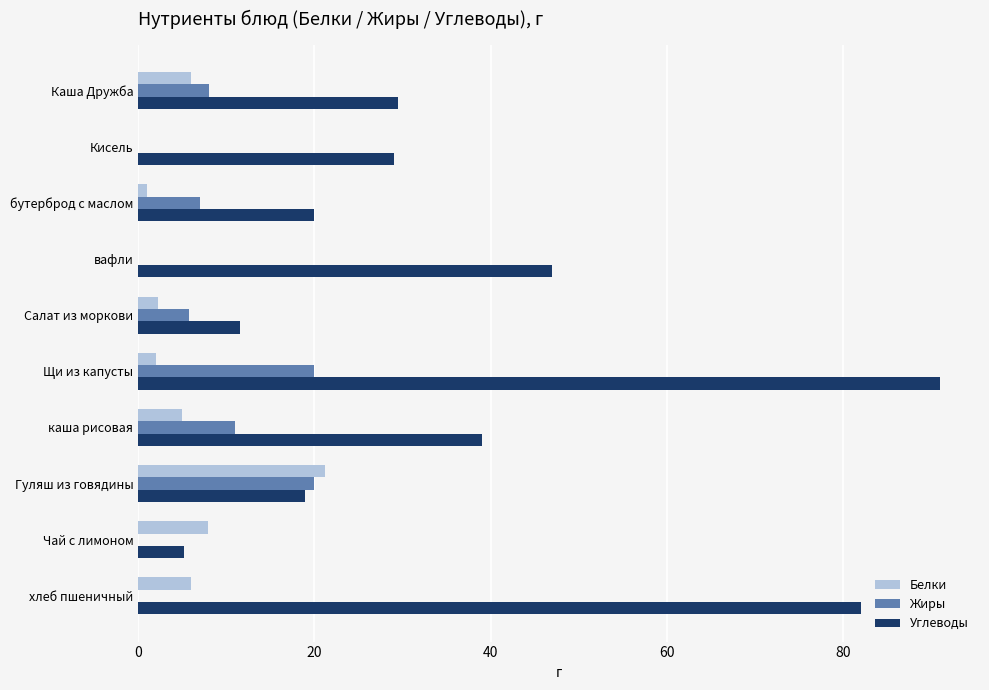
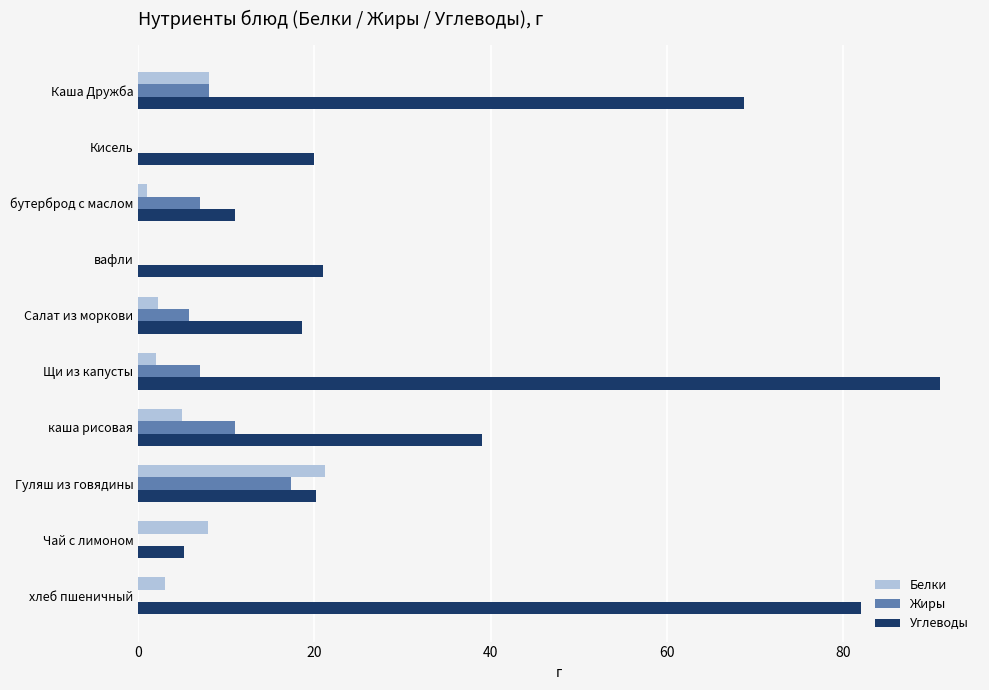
  {
    "Белки": {
-     "Каша Дружба": 6,
+     "Каша Дружба": 8,
      "Кисель": 0,
      "бутерброд с маслом": 1,
      "вафли": 0,
      "Салат из моркови": 2,
      "Щи из капусты": 2,
      "каша рисовая": 5,
      "Гуляш из говядины": 21,
      "Чай с лимоном": 8,
-     "хлеб пшеничный": 6
+     "хлеб пшеничный": 3
    },
    "Жиры": {
      "Каша Дружба": 8,
      "Кисель": 0,
      "бутерброд с маслом": 7,
      "вафли": 0,
      "Салат из моркови": 6,
-     "Щи из капусты": 20,
+     "Щи из капусты": 7,
      "каша рисовая": 11,
-     "Гуляш из говядины": 20,
+     "Гуляш из говядины": 17,
      "Чай с лимоном": 0,
      "хлеб пшеничный": 0
    },
    "Углеводы": {
-     "Каша Дружба": 30,
-     "Кисель": 29,
-     "бутерброд с маслом": 20,
-     "вафли": 47,
-     "Салат из моркови": 12,
+     "Каша Дружба": 69,
+     "Кисель": 20,
+     "бутерброд с маслом": 11,
+     "вафли": 21,
+     "Салат из моркови": 19,
      "Щи из капусты": 91,
      "каша рисовая": 39,
-     "Гуляш из говядины": 19,
+     "Гуляш из говядины": 20,
      "Чай с лимоном": 5,
      "хлеб пшеничный": 82
    }
  }
